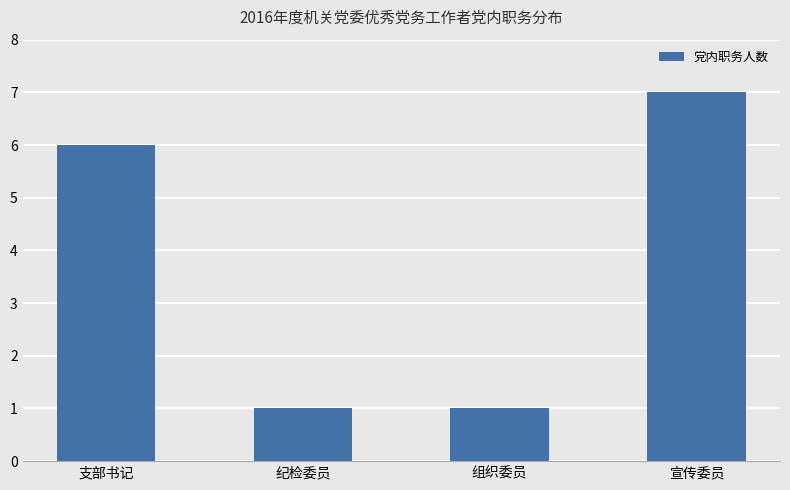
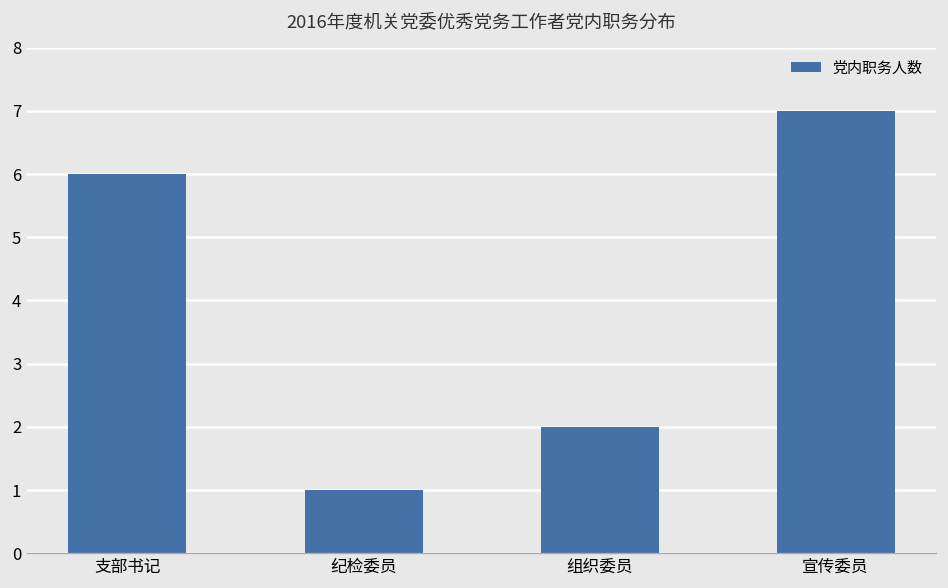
  {
    "支部书记": 6,
    "纪检委员": 1,
-   "组织委员": 1,
+   "组织委员": 2,
    "宣传委员": 7
  }
